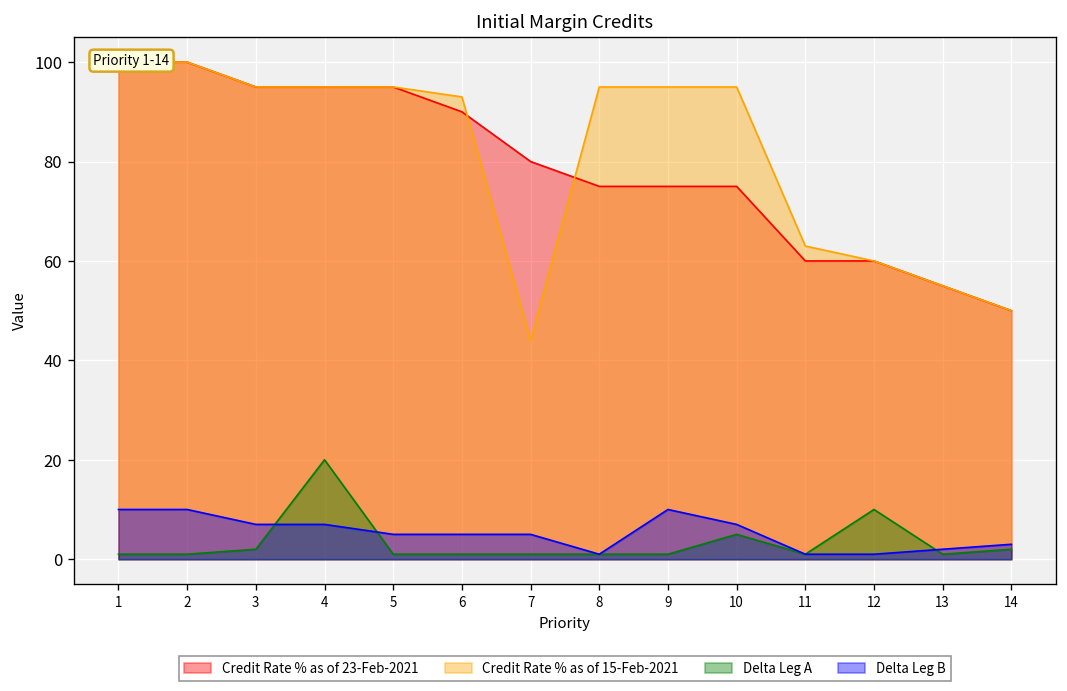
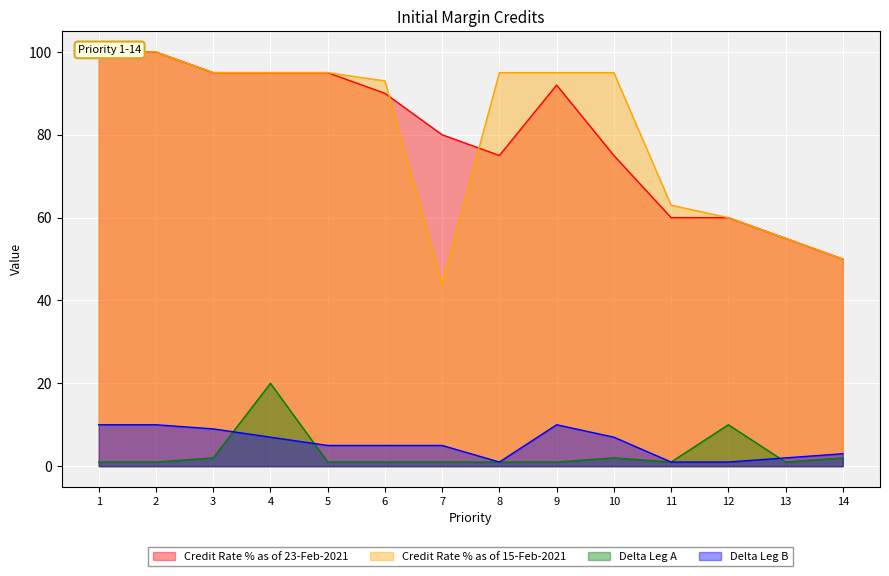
  {
    "Credit Rate % as of 23-Feb-2021": {
      "6": 90,
      "7": 80,
      "8": 75,
-     "9": 75,
+     "9": 92,
      "10": 75,
      "11": 60
    },
    "Credit Rate % as of 15-Feb-2021": {
      "6": 93,
      "7": 44,
      "8": 95,
      "9": 95,
      "10": 95,
      "11": 63
    },
    "Delta Leg A": {
      "1": 1,
      "2": 1,
      "3": 2,
      "4": 20,
      "5": 1,
      "6": 1,
      "7": 1,
      "9": 1,
-     "10": 5,
+     "10": 2,
      "12": 10,
      "13": 1,
      "14": 2
    },
    "Delta Leg B": {
      "1": 10,
      "2": 10,
-     "3": 7,
+     "3": 9,
      "4": 7,
      "5": 5,
      "6": 5,
      "7": 5,
      "9": 10,
      "10": 7,
      "12": 1,
      "13": 2,
      "14": 3
    }
  }
